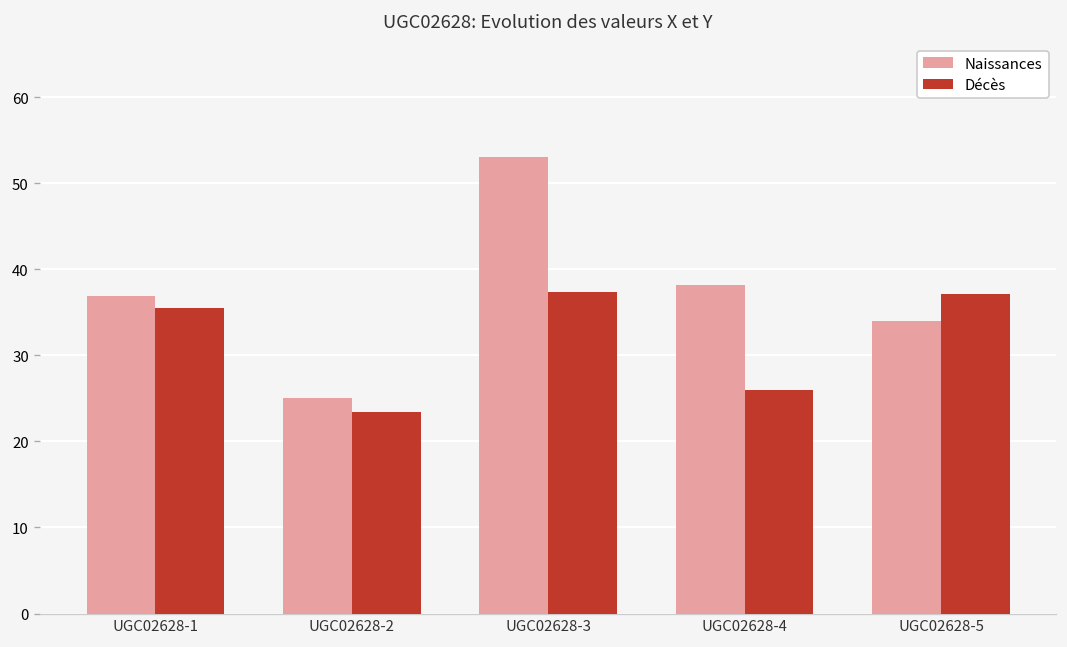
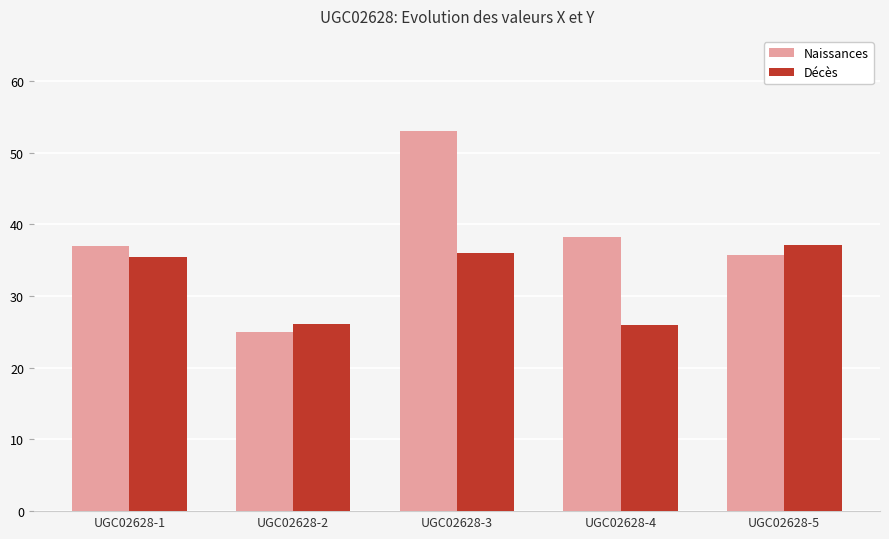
  {
    "Naissances": {
      "UGC02628-1": 37,
      "UGC02628-2": 25,
      "UGC02628-3": 53,
      "UGC02628-4": 38,
-     "UGC02628-5": 34
+     "UGC02628-5": 36
    },
    "Décès": {
      "UGC02628-1": 35,
-     "UGC02628-2": 23,
-     "UGC02628-3": 37,
+     "UGC02628-2": 26,
+     "UGC02628-3": 36,
      "UGC02628-4": 26,
      "UGC02628-5": 37
    }
  }
